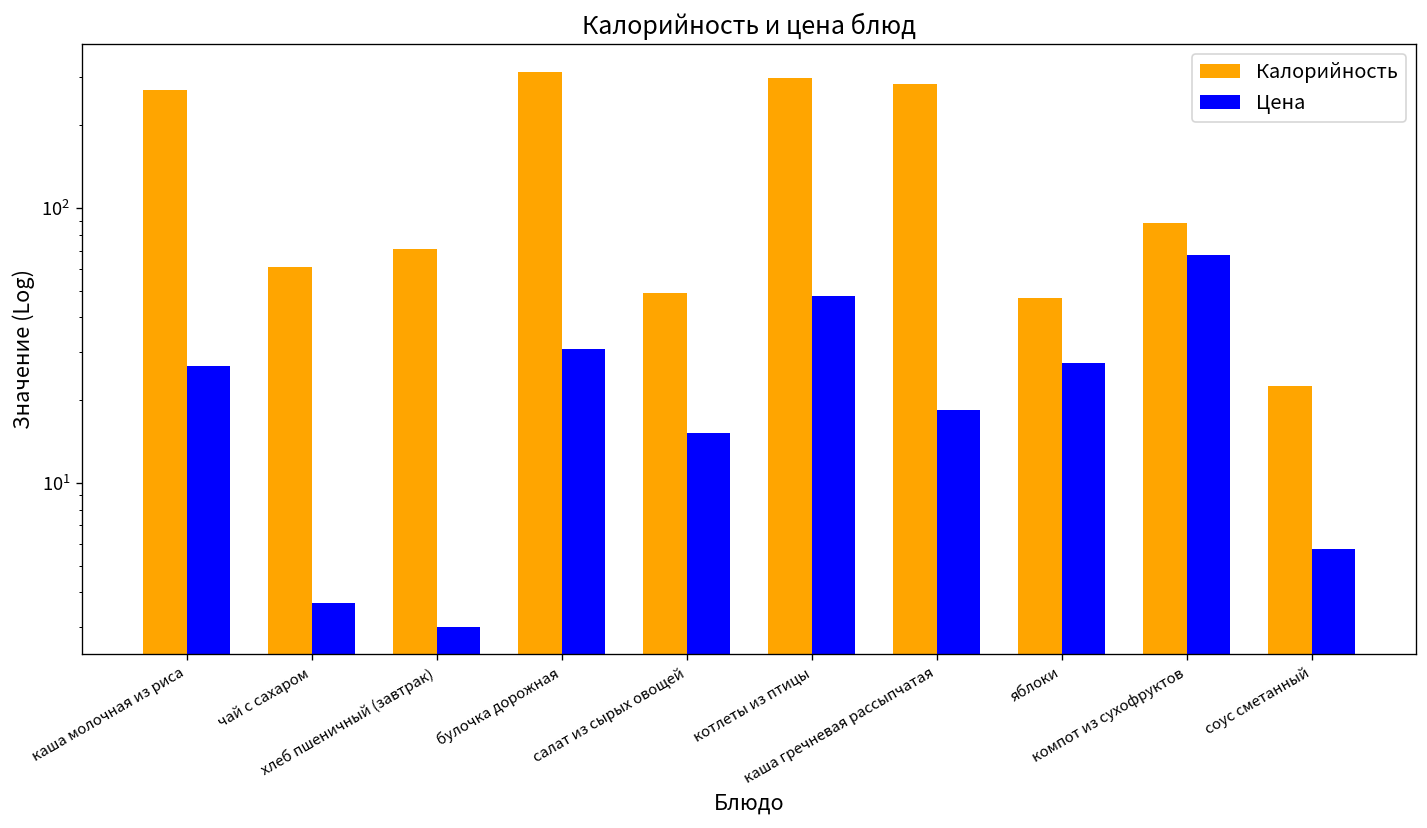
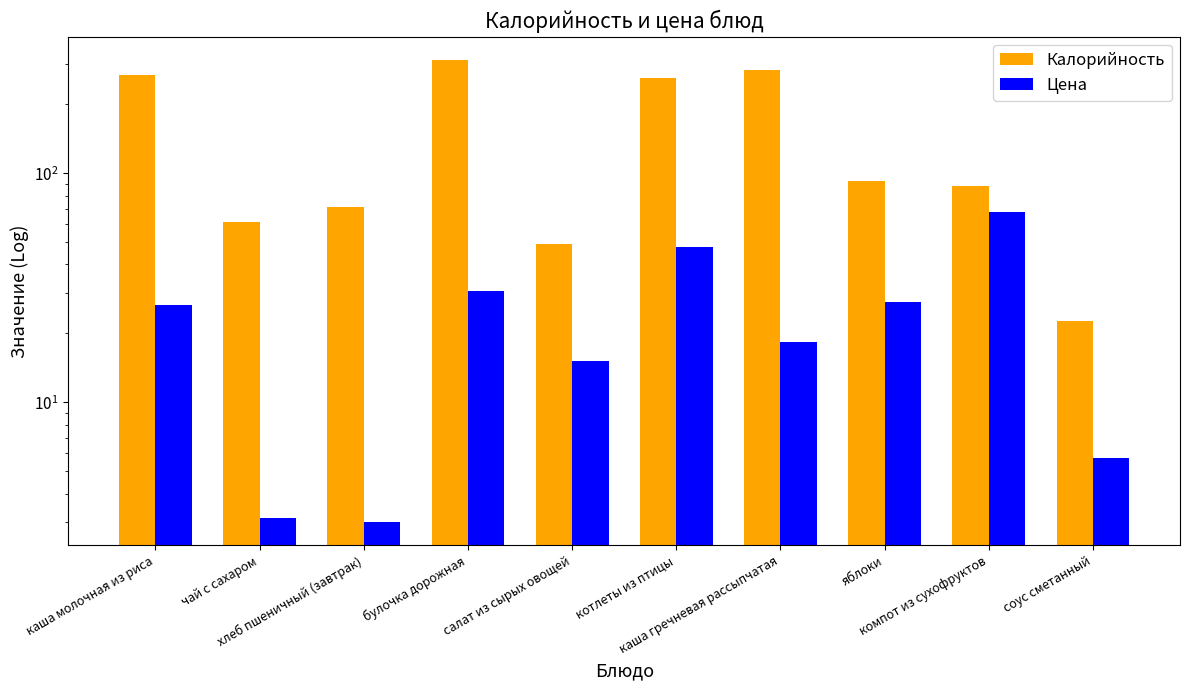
  {
    "Калорийность": {
      "каша молочная из риса": 270,
      "чай с сахаром": 61,
      "хлеб пшеничный (завтрак)": 71,
      "булочка дорожная": 310,
      "салат из сырых овощей": 49,
-     "котлеты из птицы": 300,
+     "котлеты из птицы": 260,
      "каша гречневая рассыпчатая": 280,
-     "яблоки": 47,
+     "яблоки": 93,
      "компот из сухофруктов": 88,
      "соус сметанный": 23
    },
    "Цена": {
      "каша молочная из риса": 27,
-     "чай с сахаром": 3.7,
+     "чай с сахаром": 3.1,
      "хлеб пшеничный (завтрак)": 3.0,
      "булочка дорожная": 31,
      "салат из сырых овощей": 15,
      "котлеты из птицы": 48,
      "каша гречневая рассыпчатая": 18,
      "яблоки": 27,
      "компот из сухофруктов": 68,
      "соус сметанный": 5.7
    }
  }
